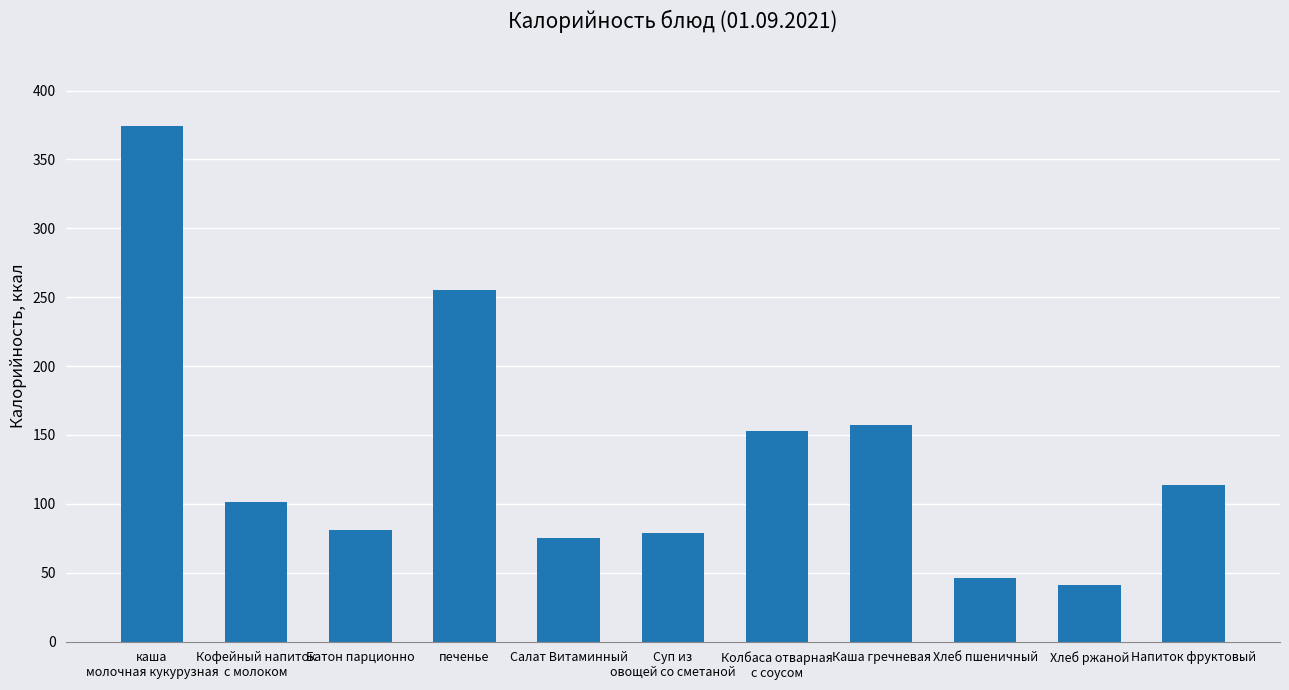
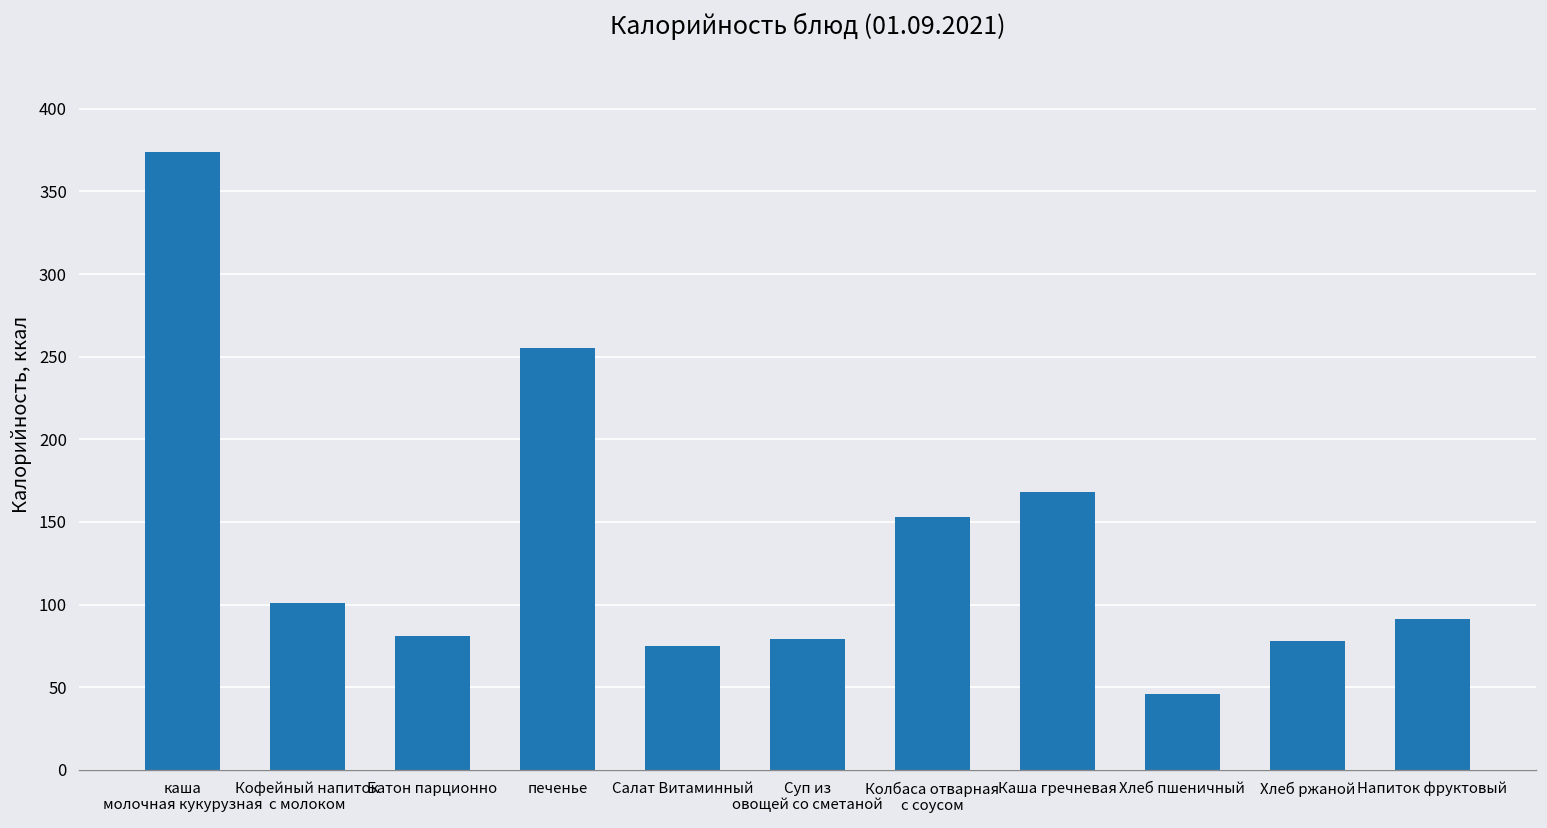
  {
    "Батон парционно": 81,
    "печенье": 255,
    "Салат Витаминный": 75,
    "Суп из овощей со сметаной": 79,
    "Колбаса отварная с соусом": 153,
-   "Каша гречневая": 157,
+   "Каша гречневая": 168,
    "Хлеб пшеничный": 46,
-   "Хлеб ржаной": 41,
-   "Напиток фруктовый": 114
+   "Хлеб ржаной": 78,
+   "Напиток фруктовый": 91
  }
